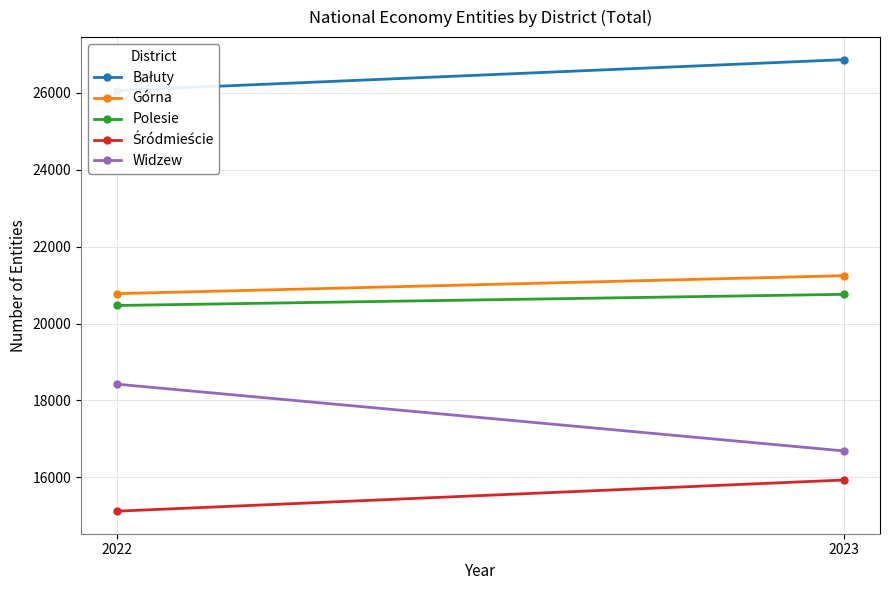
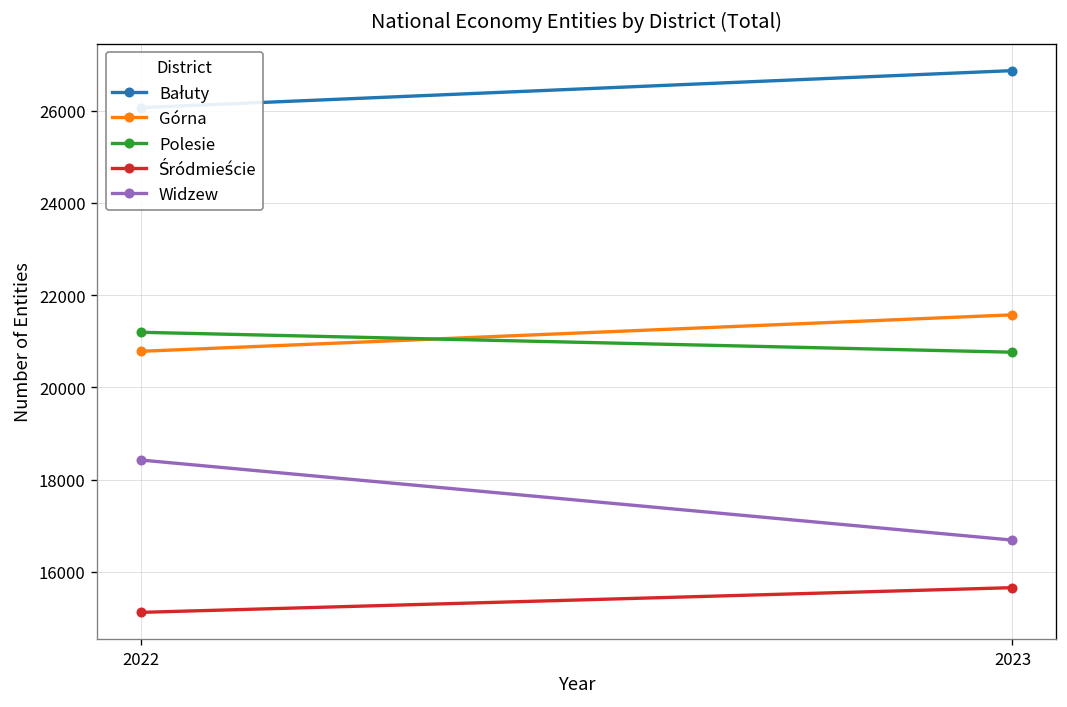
  {
    "Bałuty": {
      "2023": 26900
    },
    "Górna": {
      "2022": 20800,
-     "2023": 21200
+     "2023": 21600
    },
    "Polesie": {
-     "2022": 20500,
+     "2022": 21200,
      "2023": 20800
    },
    "Śródmieście": {
      "2022": 15100,
-     "2023": 15900
+     "2023": 15700
    },
    "Widzew": {
      "2022": 18400,
      "2023": 16700
    }
  }
